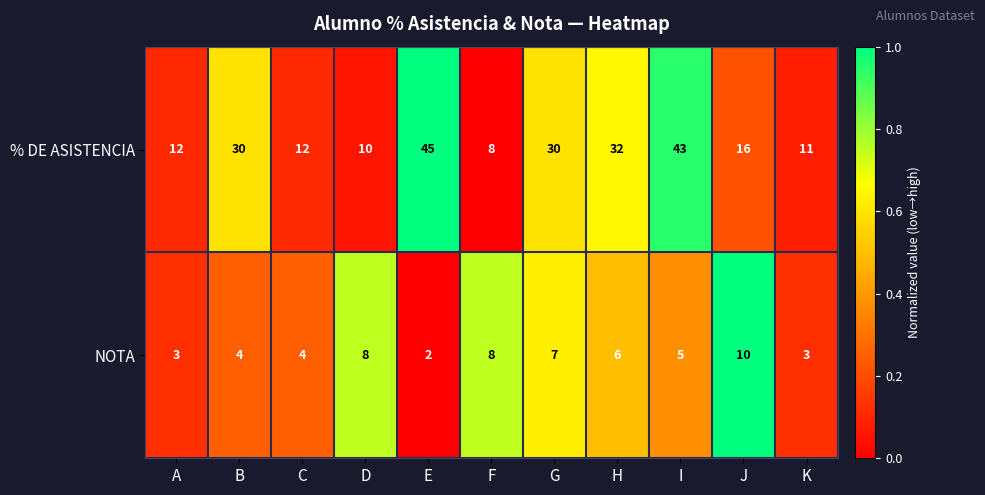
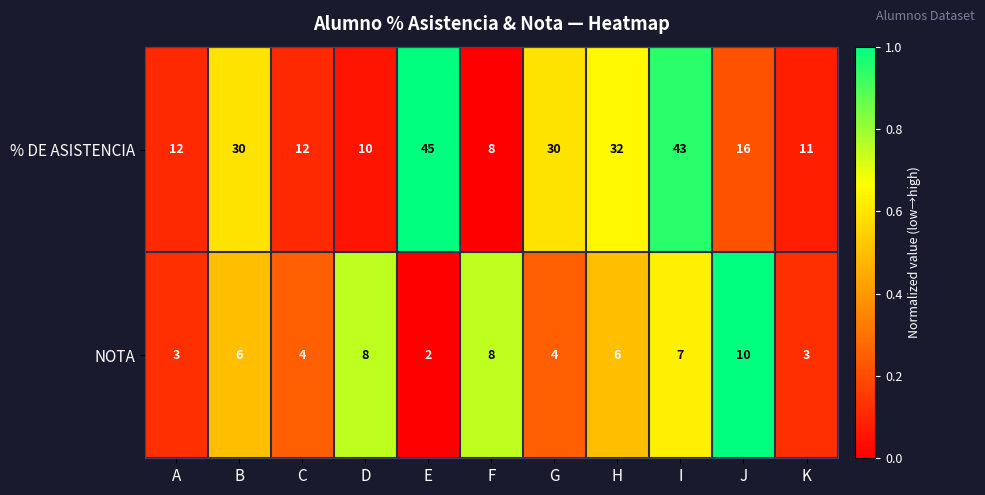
  {
    "% DE ASISTENCIA": {
      "A": 12,
      "B": 30,
      "C": 12,
      "D": 10,
      "E": 45,
      "F": 8,
      "G": 30,
      "H": 32,
      "I": 43,
      "J": 16,
      "K": 11
    },
    "NOTA": {
      "A": 3,
-     "B": 4,
+     "B": 6,
      "C": 4,
      "D": 8,
      "E": 2,
      "F": 8,
-     "G": 7,
+     "G": 4,
      "H": 6,
-     "I": 5,
+     "I": 7,
      "J": 10,
      "K": 3
    }
  }
